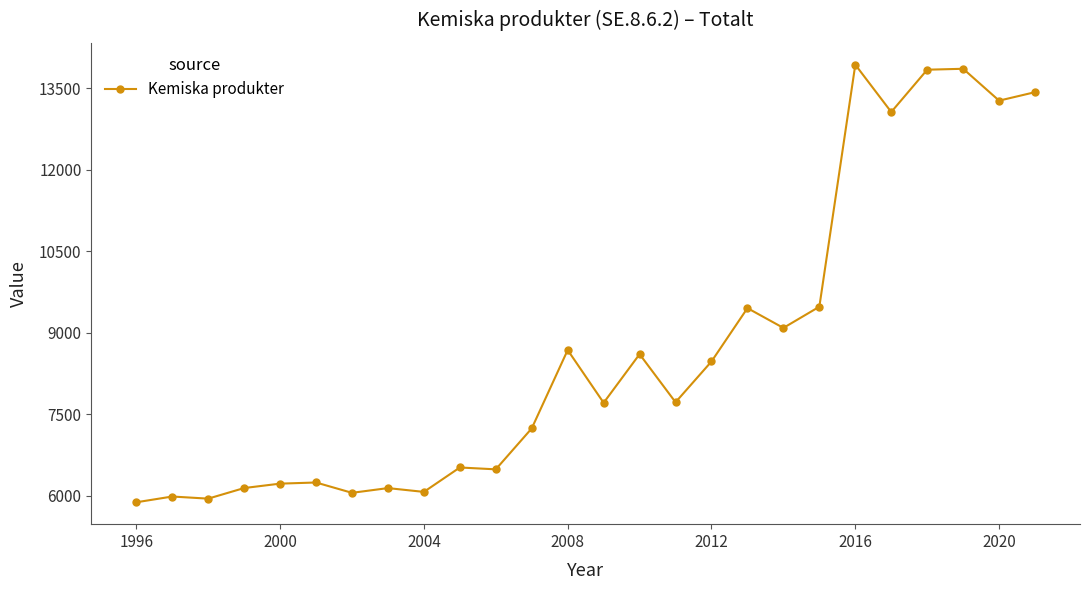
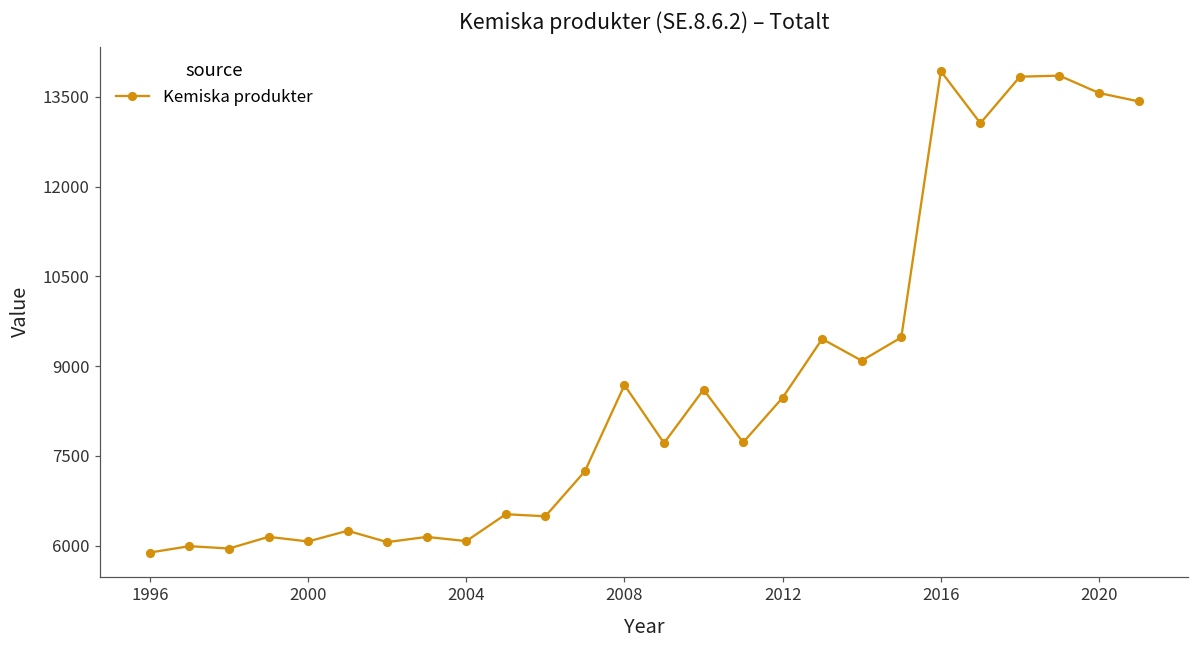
  {
    "1996": 5900,
-   "2000": 6200,
+   "2000": 6100,
    "2004": 6100,
    "2008": 8700,
    "2012": 8500,
    "2016": 13900,
-   "2020": 13300
+   "2020": 13600
  }
